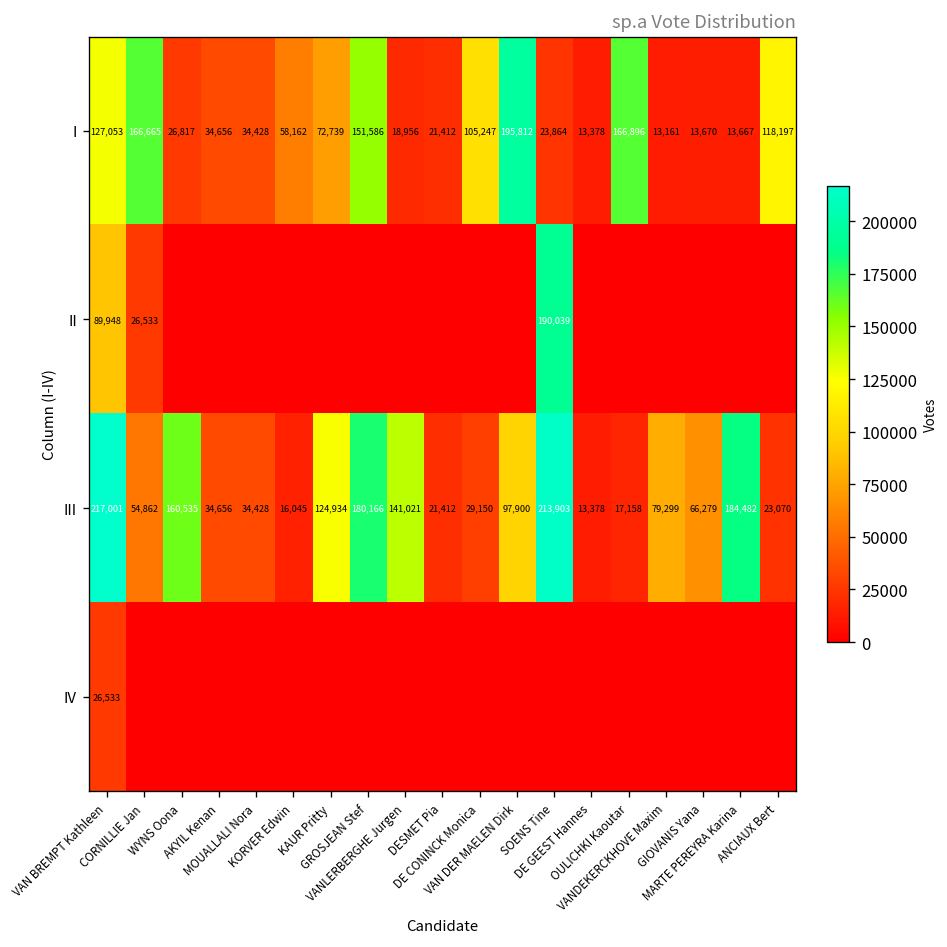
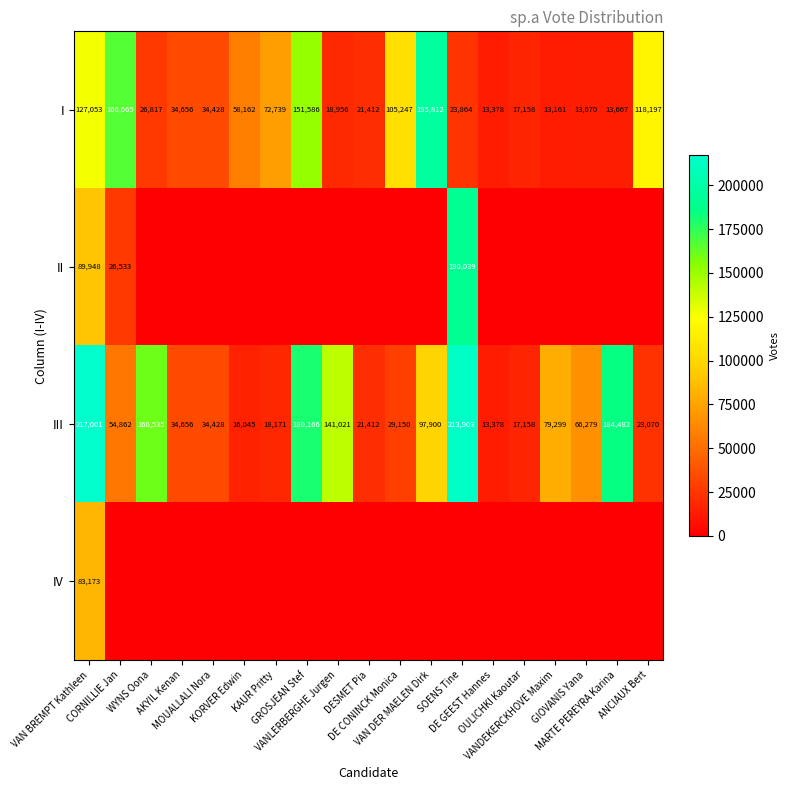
  {
    "I": {
      "VAN BREMPT Kathleen": "127,053",
      "CORNILLIE Jan": "166,665",
      "WYNS Oona": "26,817",
      "AKYIL Kenan": "34,656",
      "MOUALLALI Nora": "34,428",
      "KORVER Edwin": "58,162",
      "KAUR Pritty": "72,739",
      "GROSJEAN Stef": "151,586",
      "VANLERBERGHE Jurgen": "18,956",
      "DESMET Pia": "21,412",
      "DE CONINCK Monica": "105,247",
      "VAN DER MAELEN Dirk": "195,812",
      "SOENS Tine": "23,864",
      "DE GEEST Hannes": "13,378",
-     "OULICHKI Kaoutar": "166,896",
+     "OULICHKI Kaoutar": "17,158",
      "VANDEKERCKHOVE Maxim": "13,161",
      "GIOVANIS Yana": "13,670",
      "MARTE PEREYRA Karina": "13,667",
      "ANCIAUX Bert": "118,197"
    },
    "II": {
      "VAN BREMPT Kathleen": "89,948",
      "CORNILLIE Jan": "26,533",
      "SOENS Tine": "190,039"
    },
    "III": {
      "VAN BREMPT Kathleen": "217,001",
      "CORNILLIE Jan": "54,862",
      "WYNS Oona": "160,535",
      "AKYIL Kenan": "34,656",
      "MOUALLALI Nora": "34,428",
      "KORVER Edwin": "16,045",
-     "KAUR Pritty": "124,934",
+     "KAUR Pritty": "18,171",
      "GROSJEAN Stef": "180,166",
      "VANLERBERGHE Jurgen": "141,021",
      "DESMET Pia": "21,412",
      "DE CONINCK Monica": "29,150",
      "VAN DER MAELEN Dirk": "97,900",
      "SOENS Tine": "213,903",
      "DE GEEST Hannes": "13,378",
      "OULICHKI Kaoutar": "17,158",
      "VANDEKERCKHOVE Maxim": "79,299",
      "GIOVANIS Yana": "66,279",
      "MARTE PEREYRA Karina": "184,482",
      "ANCIAUX Bert": "23,070"
    },
    "IV": {
-     "VAN BREMPT Kathleen": "26,533"
+     "VAN BREMPT Kathleen": "83,173"
    }
  }
